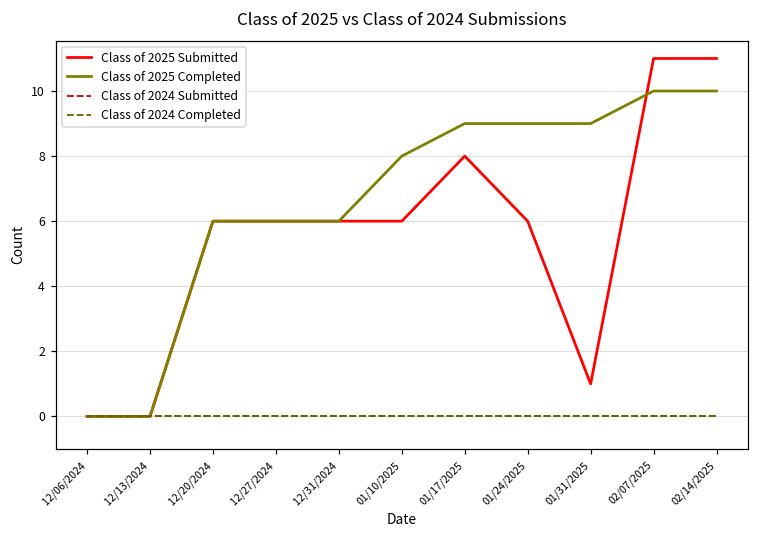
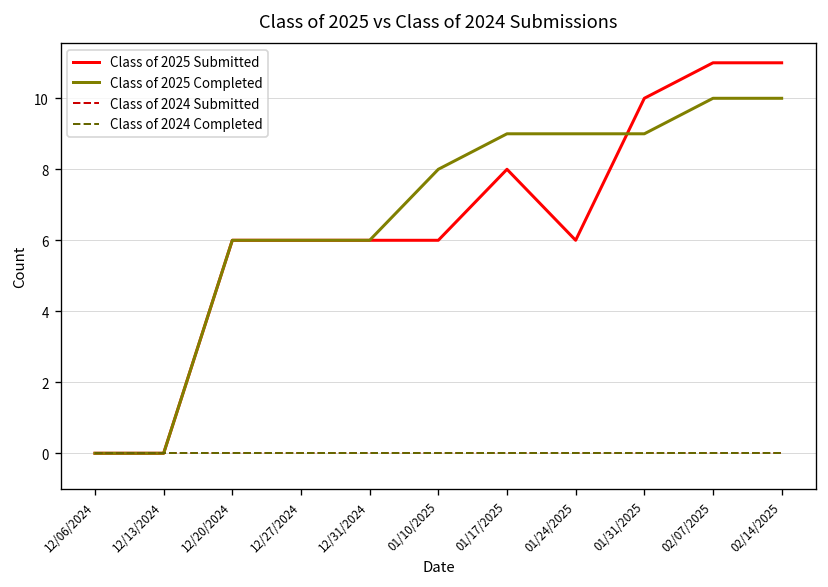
  {
    "Class of 2025 Submitted": {
      "01/10/2025": 6,
      "01/17/2025": 8,
      "01/24/2025": 6,
-     "01/31/2025": 1,
+     "01/31/2025": 10,
      "02/07/2025": 11,
      "02/14/2025": 11
    }
  }
